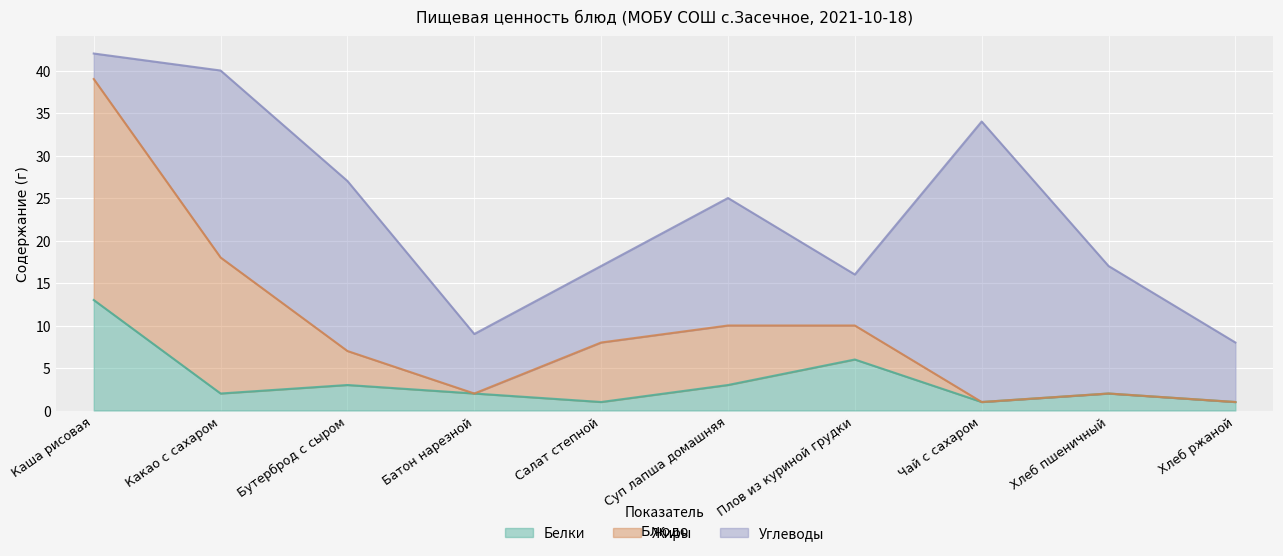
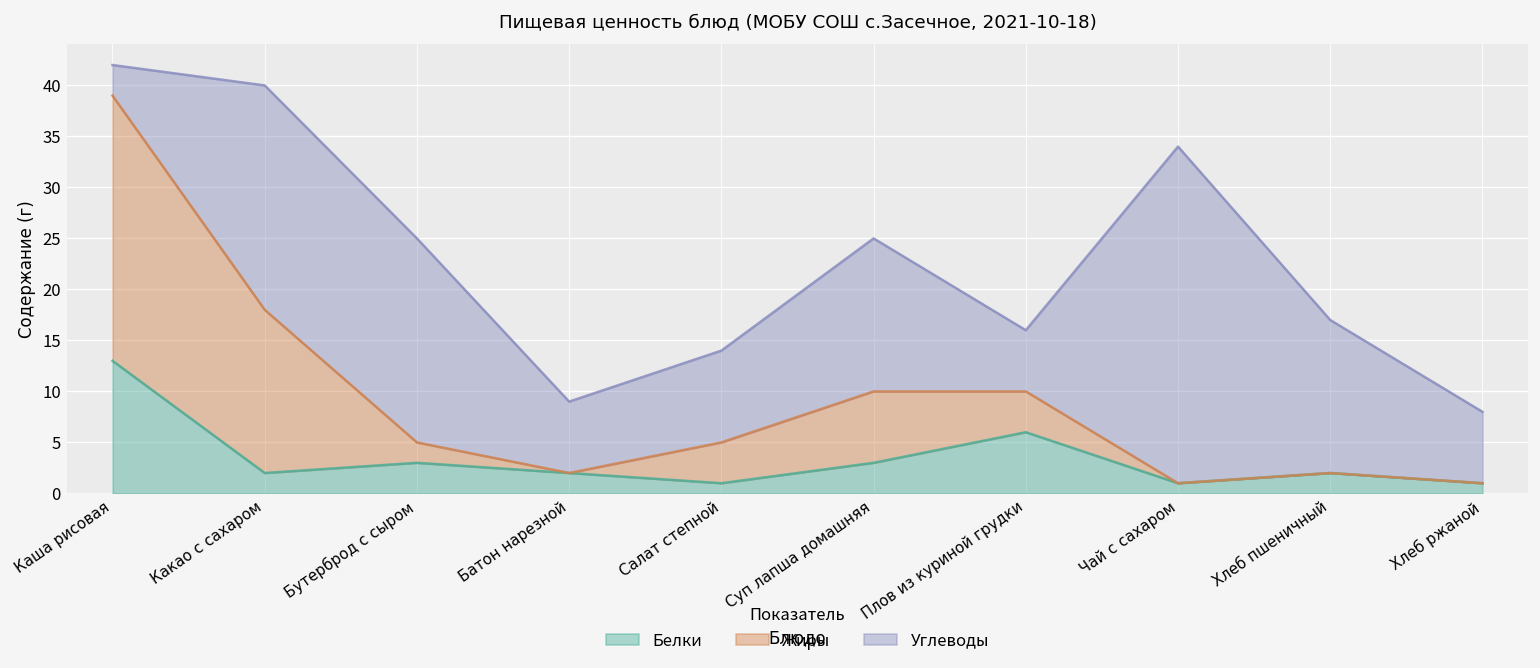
  {
    "Жиры": {
      "Каша рисовая": 26,
      "Какао с сахаром": 16,
-     "Бутерброд с сыром": 4,
-     "Салат степной": 7,
+     "Бутерброд с сыром": 2,
+     "Салат степной": 4,
      "Суп лапша домашняя": 7,
      "Плов из куриной грудки": 4
    }
  }
